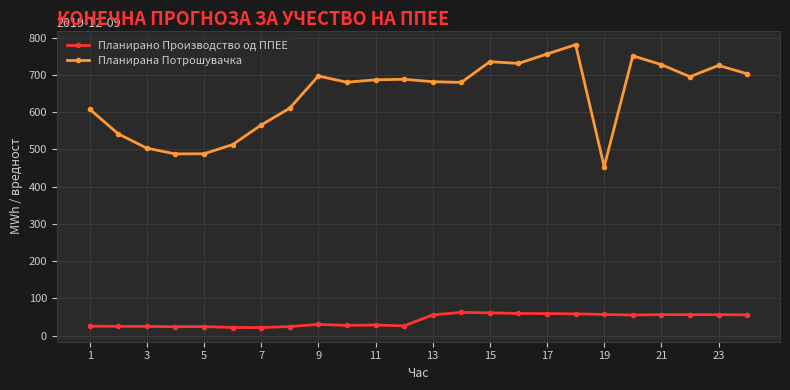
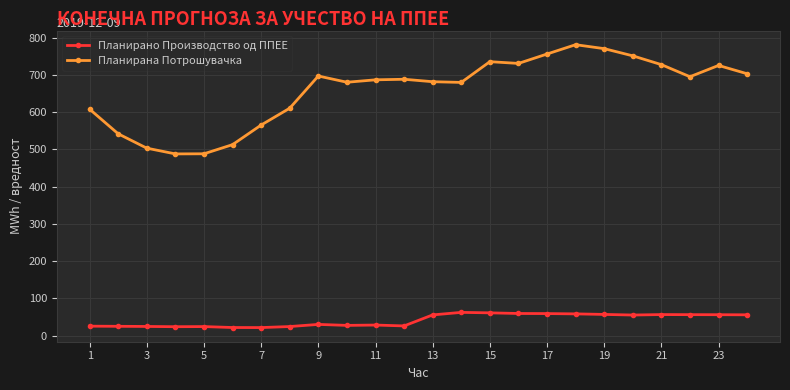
  {
    "Планирано Производство од ППЕЕ": {
      "1": 30,
      "3": 20,
      "5": 20,
      "7": 20,
      "9": 30,
      "11": 30,
      "13": 60,
      "15": 60,
      "17": 60,
      "19": 60,
      "21": 60,
      "23": 60
    },
    "Планирана Потрошувачка": {
      "1": 610,
      "3": 500,
      "5": 490,
      "7": 570,
      "9": 700,
      "11": 690,
      "13": 680,
      "15": 740,
      "17": 760,
-     "19": 450,
+     "19": 770,
      "21": 730,
      "23": 730
    }
  }
